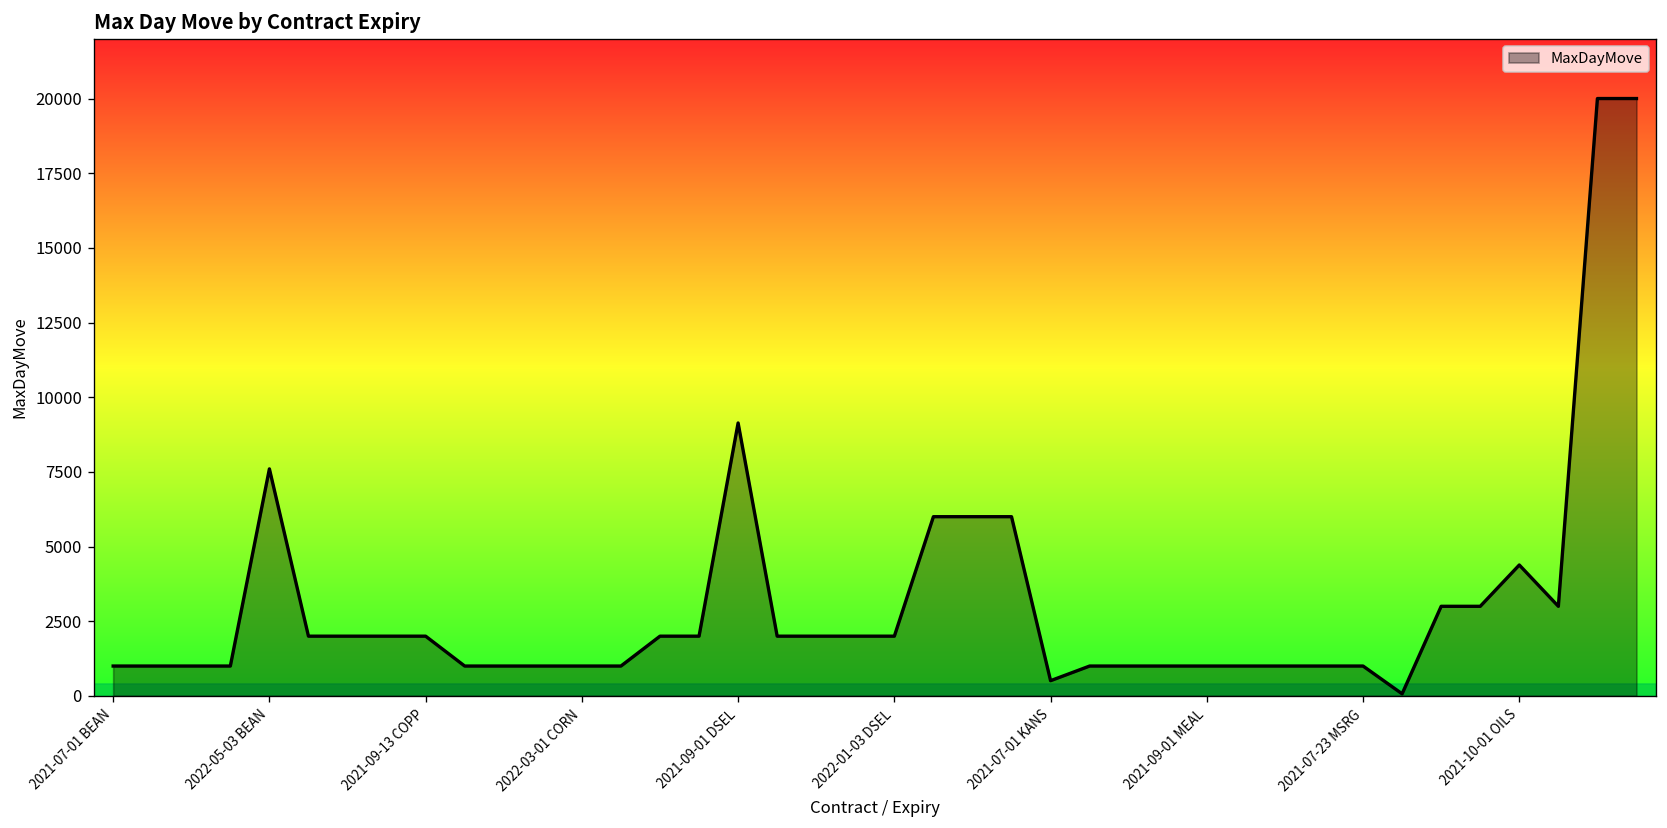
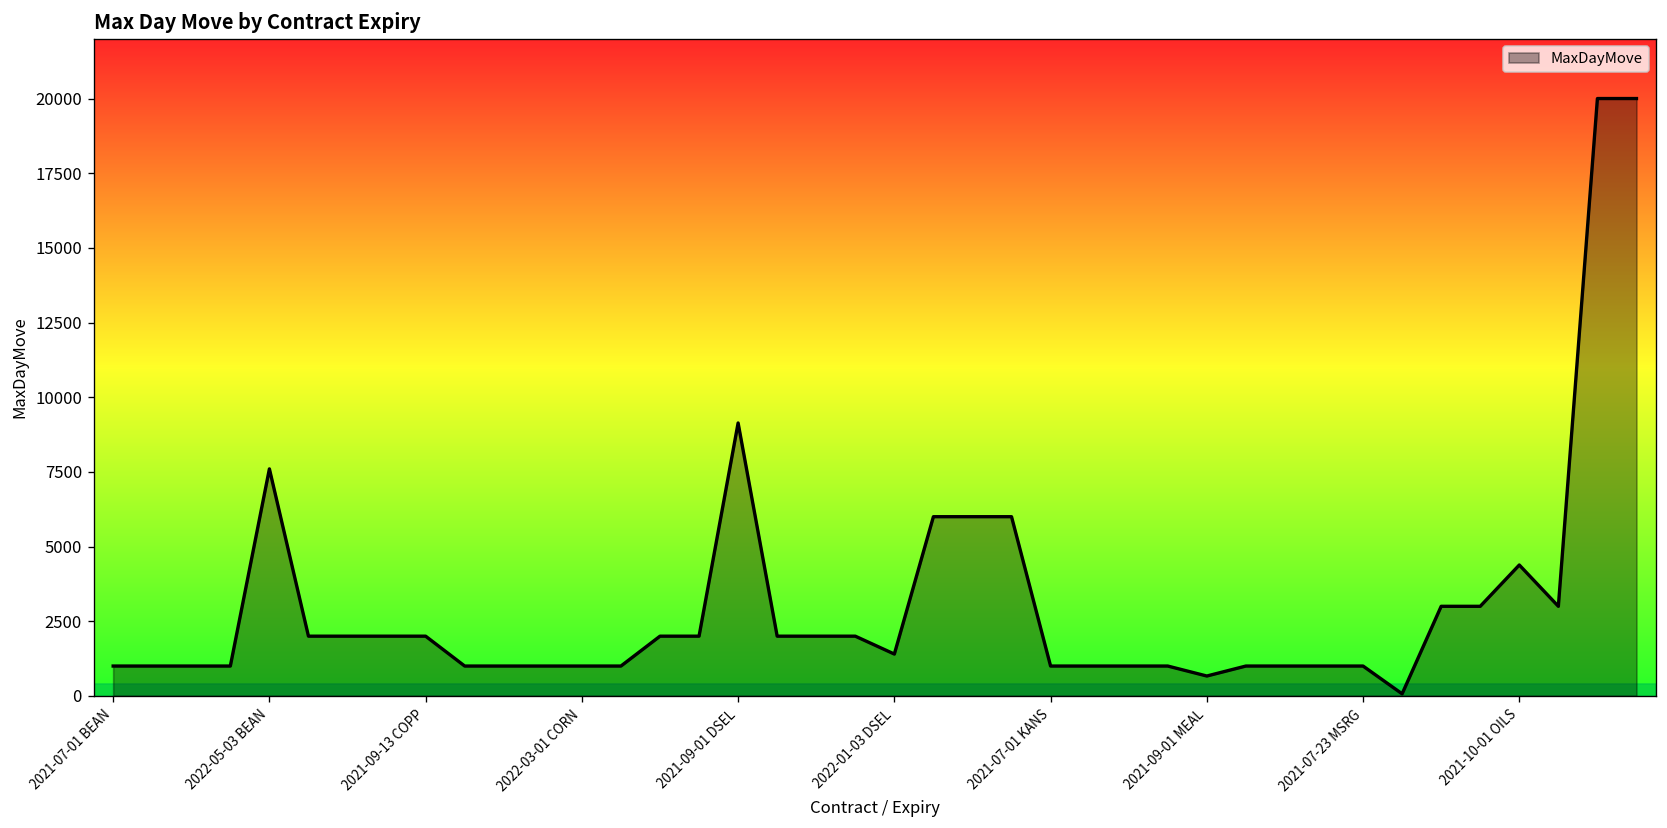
  {
    "2021-07-01 BEAN": 1000,
    "2022-05-03 BEAN": 7600,
    "2021-09-13 COPP": 2000,
    "2022-03-01 CORN": 1000,
    "2021-09-01 DSEL": 9100,
-   "2022-01-03 DSEL": 2000,
-   "2021-07-01 KANS": 500,
-   "2021-09-01 MEAL": 1000,
+   "2022-01-03 DSEL": 1400,
+   "2021-07-01 KANS": 1000,
+   "2021-09-01 MEAL": 700,
    "2021-07-23 MSRG": 1000,
    "2021-10-01 OILS": 4400
  }
